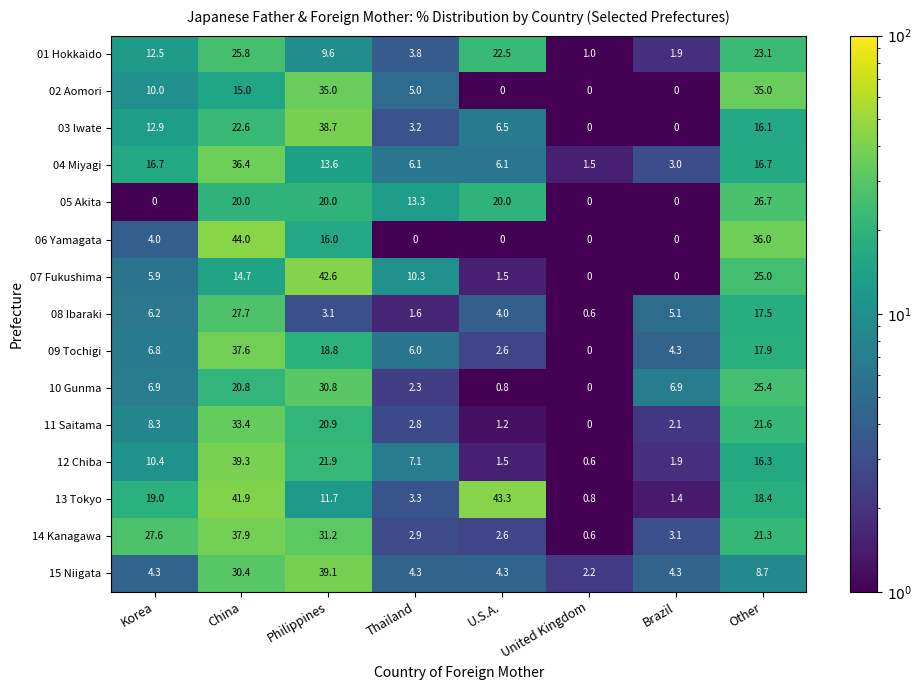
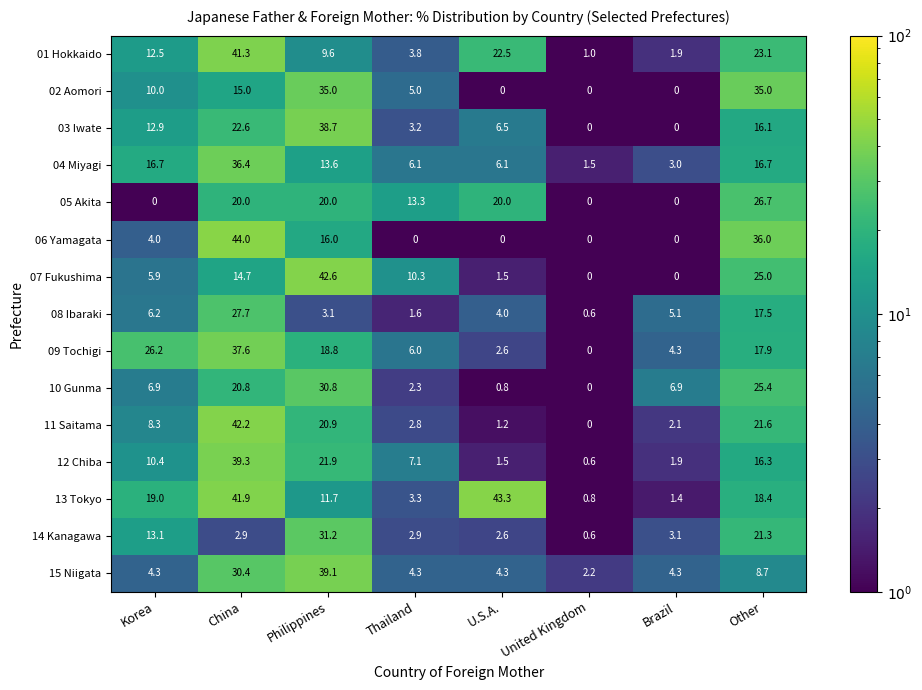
  {
    "01 Hokkaido": {
      "Korea": 12.5,
-     "China": 25.8,
+     "China": 41.3,
      "Philippines": 9.6,
      "Thailand": 3.8,
      "U.S.A.": 22.5,
      "United Kingdom": 1.0,
      "Brazil": 1.9,
      "Other": 23.1
    },
    "02 Aomori": {
      "Korea": 10.0,
      "China": 15.0,
      "Philippines": 35.0,
      "Thailand": 5.0,
      "U.S.A.": 0,
      "United Kingdom": 0,
      "Brazil": 0,
      "Other": 35.0
    },
    "03 Iwate": {
      "Korea": 12.9,
      "China": 22.6,
      "Philippines": 38.7,
      "Thailand": 3.2,
      "U.S.A.": 6.5,
      "United Kingdom": 0,
      "Brazil": 0,
      "Other": 16.1
    },
    "04 Miyagi": {
      "Korea": 16.7,
      "China": 36.4,
      "Philippines": 13.6,
      "Thailand": 6.1,
      "U.S.A.": 6.1,
      "United Kingdom": 1.5,
      "Brazil": 3.0,
      "Other": 16.7
    },
    "05 Akita": {
      "Korea": 0,
      "China": 20.0,
      "Philippines": 20.0,
      "Thailand": 13.3,
      "U.S.A.": 20.0,
      "United Kingdom": 0,
      "Brazil": 0,
      "Other": 26.7
    },
    "06 Yamagata": {
      "Korea": 4.0,
      "China": 44.0,
      "Philippines": 16.0,
      "Thailand": 0,
      "U.S.A.": 0,
      "United Kingdom": 0,
      "Brazil": 0,
      "Other": 36.0
    },
    "07 Fukushima": {
      "Korea": 5.9,
      "China": 14.7,
      "Philippines": 42.6,
      "Thailand": 10.3,
      "U.S.A.": 1.5,
      "United Kingdom": 0,
      "Brazil": 0,
      "Other": 25.0
    },
    "08 Ibaraki": {
      "Korea": 6.2,
      "China": 27.7,
      "Philippines": 3.1,
      "Thailand": 1.6,
      "U.S.A.": 4.0,
      "United Kingdom": 0.6,
      "Brazil": 5.1,
      "Other": 17.5
    },
    "09 Tochigi": {
-     "Korea": 6.8,
+     "Korea": 26.2,
      "China": 37.6,
      "Philippines": 18.8,
      "Thailand": 6.0,
      "U.S.A.": 2.6,
      "United Kingdom": 0,
      "Brazil": 4.3,
      "Other": 17.9
    },
    "10 Gunma": {
      "Korea": 6.9,
      "China": 20.8,
      "Philippines": 30.8,
      "Thailand": 2.3,
      "U.S.A.": 0.8,
      "United Kingdom": 0,
      "Brazil": 6.9,
      "Other": 25.4
    },
    "11 Saitama": {
      "Korea": 8.3,
-     "China": 33.4,
+     "China": 42.2,
      "Philippines": 20.9,
      "Thailand": 2.8,
      "U.S.A.": 1.2,
      "United Kingdom": 0,
      "Brazil": 2.1,
      "Other": 21.6
    },
    "12 Chiba": {
      "Korea": 10.4,
      "China": 39.3,
      "Philippines": 21.9,
      "Thailand": 7.1,
      "U.S.A.": 1.5,
      "United Kingdom": 0.6,
      "Brazil": 1.9,
      "Other": 16.3
    },
    "13 Tokyo": {
      "Korea": 19.0,
      "China": 41.9,
      "Philippines": 11.7,
      "Thailand": 3.3,
      "U.S.A.": 43.3,
      "United Kingdom": 0.8,
      "Brazil": 1.4,
      "Other": 18.4
    },
    "14 Kanagawa": {
-     "Korea": 27.6,
-     "China": 37.9,
+     "Korea": 13.1,
+     "China": 2.9,
      "Philippines": 31.2,
      "Thailand": 2.9,
      "U.S.A.": 2.6,
      "United Kingdom": 0.6,
      "Brazil": 3.1,
      "Other": 21.3
    },
    "15 Niigata": {
      "Korea": 4.3,
      "China": 30.4,
      "Philippines": 39.1,
      "Thailand": 4.3,
      "U.S.A.": 4.3,
      "United Kingdom": 2.2,
      "Brazil": 4.3,
      "Other": 8.7
    }
  }
